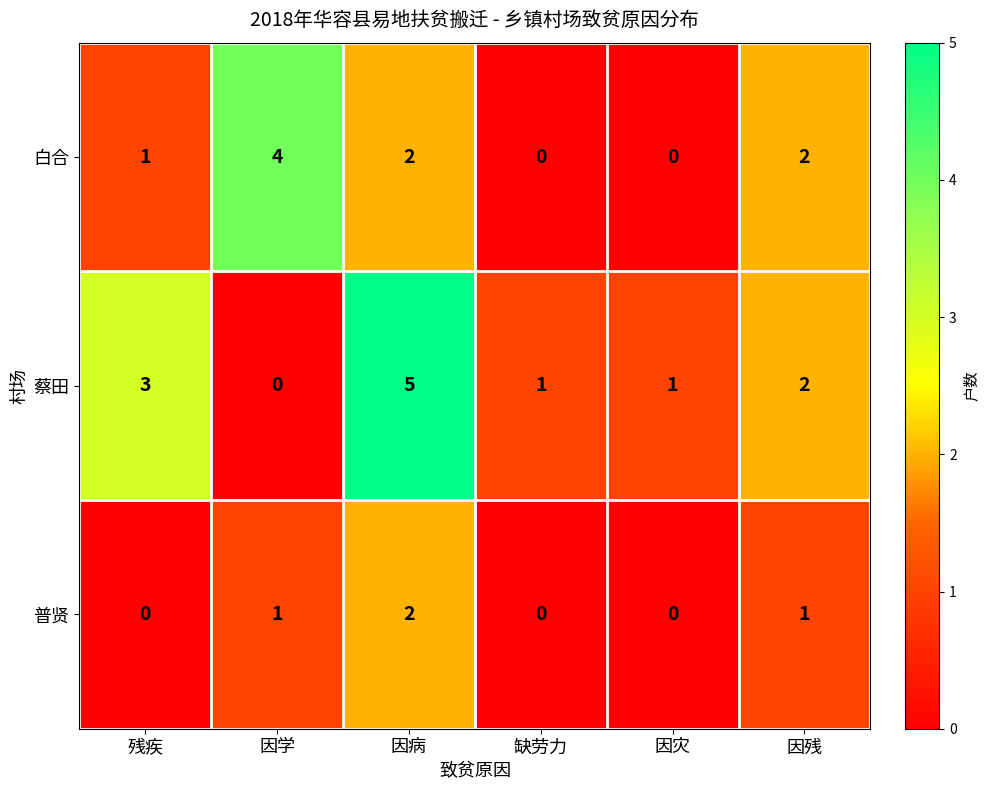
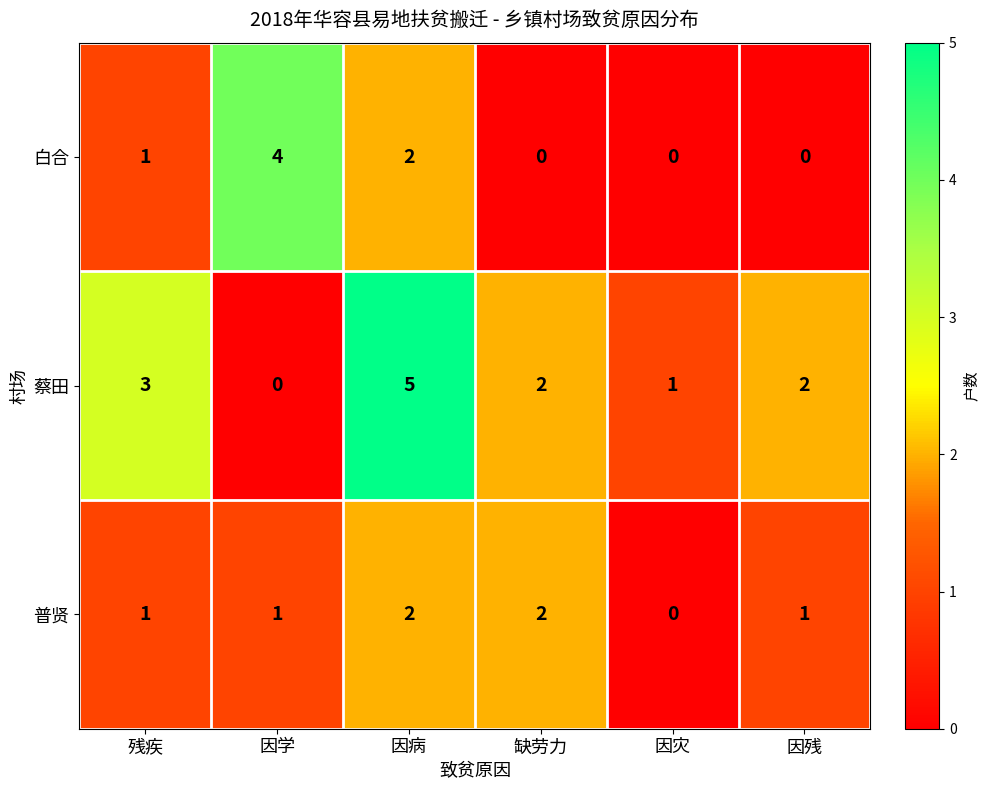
  {
    "白合": {
      "残疾": 1,
      "因学": 4,
      "因病": 2,
      "缺劳力": 0,
      "因灾": 0,
-     "因残": 2
+     "因残": 0
    },
    "蔡田": {
      "残疾": 3,
      "因学": 0,
      "因病": 5,
-     "缺劳力": 1,
+     "缺劳力": 2,
      "因灾": 1,
      "因残": 2
    },
    "普贤": {
-     "残疾": 0,
+     "残疾": 1,
      "因学": 1,
      "因病": 2,
-     "缺劳力": 0,
+     "缺劳力": 2,
      "因灾": 0,
      "因残": 1
    }
  }
